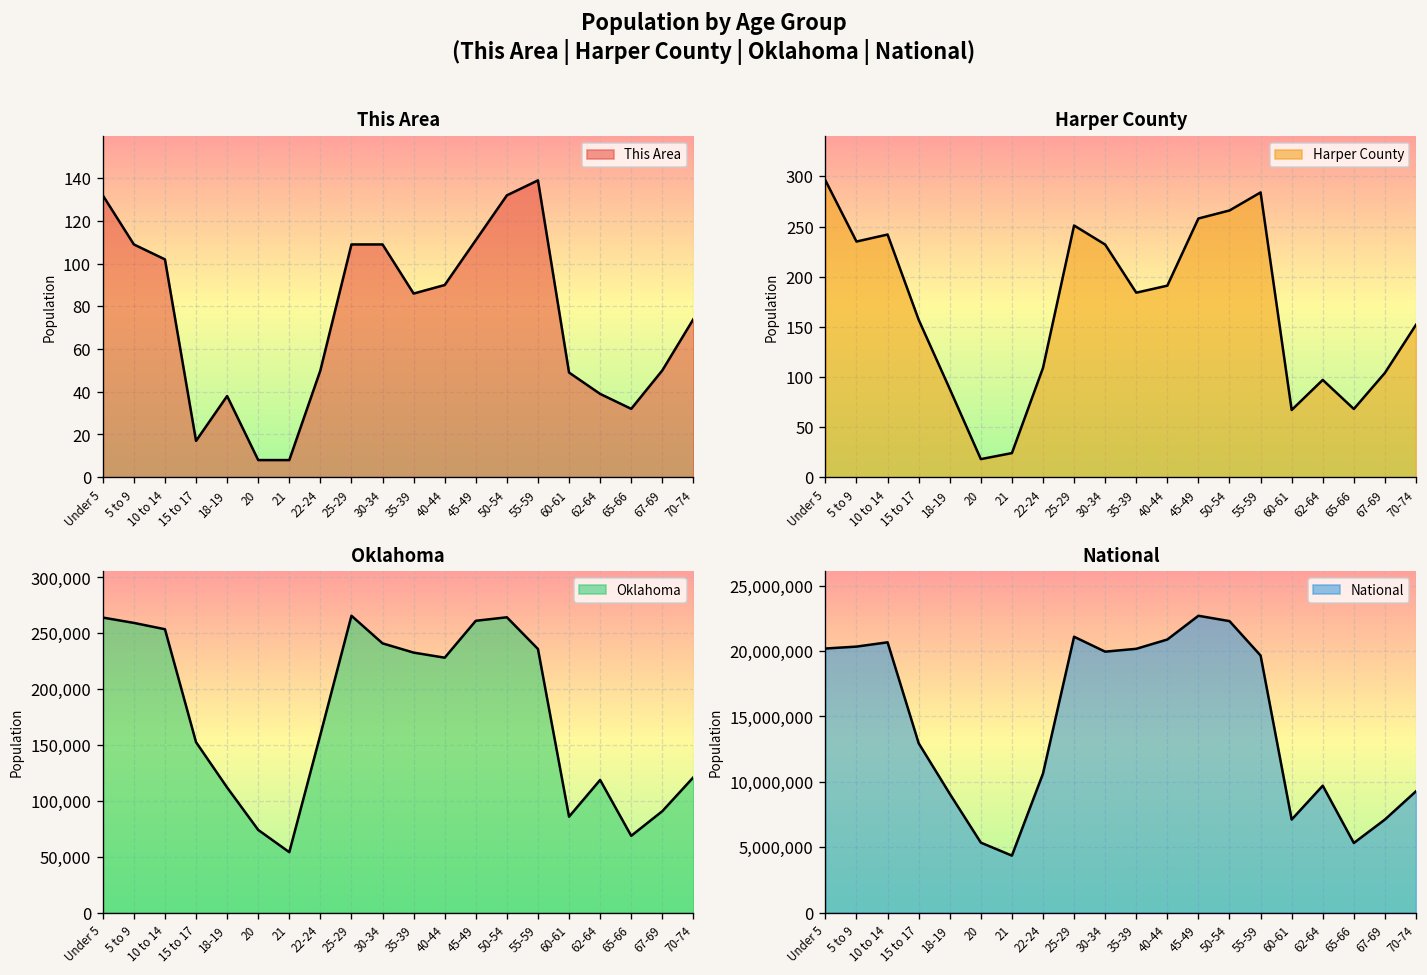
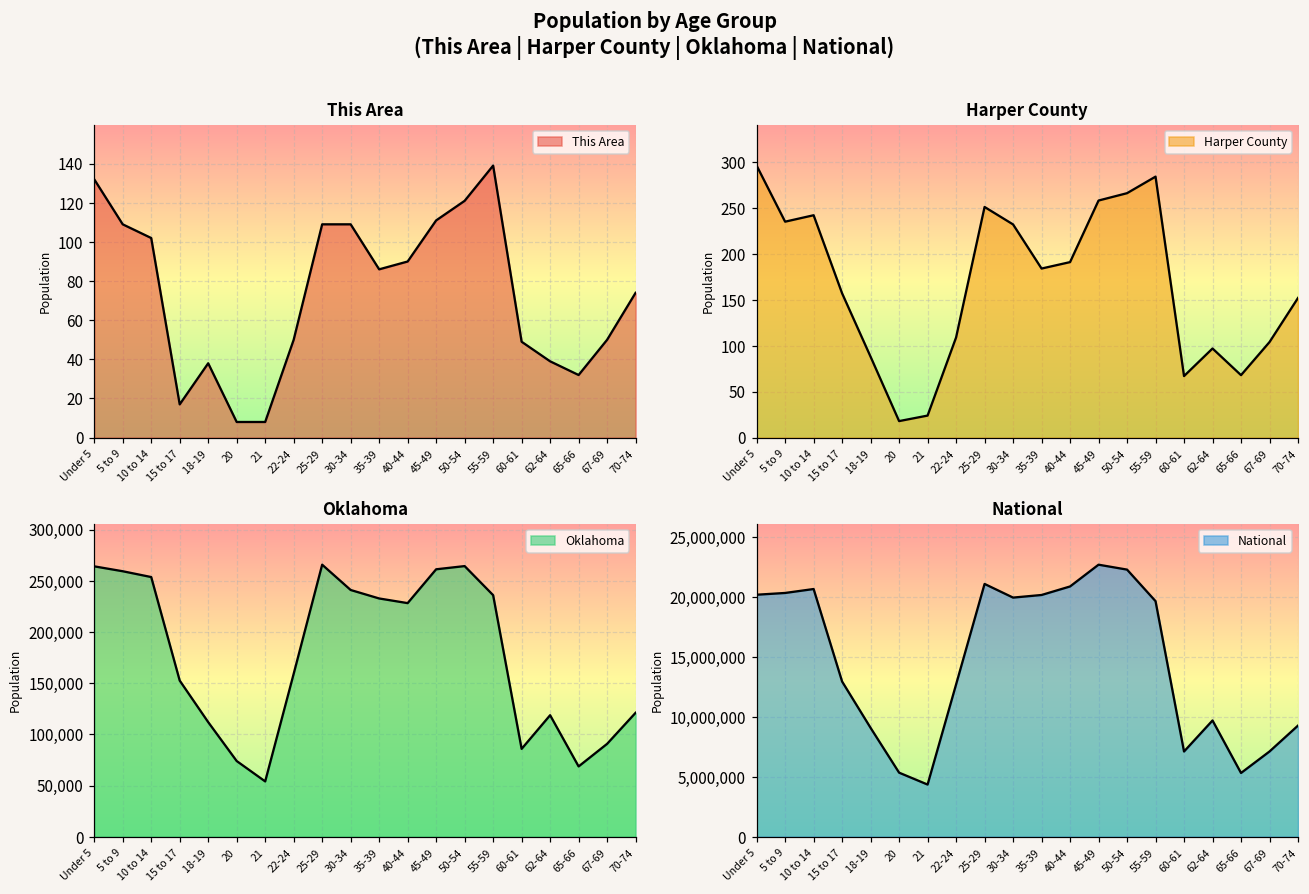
  {
    "This Area": {
      "Under 5": "132",
      "5 to 9": "109",
      "10 to 14": "102",
      "15 to 17": "17",
      "18-19": "38",
      "20": "8",
      "21": "8",
      "22-24": "50",
      "25-29": "109",
      "30-34": "109",
      "35-39": "86",
      "40-44": "90",
      "45-49": "111",
-     "50-54": "132",
+     "50-54": "121",
      "55-59": "139",
      "60-61": "49",
      "62-64": "39",
      "65-66": "32",
      "67-69": "50",
      "70-74": "74"
    },
    "Harper County": {
      "Under 5": "300",
      "5 to 9": "240",
      "10 to 14": "240",
      "15 to 17": "160",
      "18-19": "90",
      "20": "20",
      "21": "20",
      "22-24": "110",
      "25-29": "250",
      "30-34": "230",
      "35-39": "180",
      "40-44": "190",
      "45-49": "260",
      "50-54": "270",
      "55-59": "280",
      "60-61": "70",
      "62-64": "100",
      "65-66": "70",
      "67-69": "100",
      "70-74": "150"
    },
    "Oklahoma": {
      "Under 5": "260,000",
      "5 to 9": "260,000",
      "10 to 14": "250,000",
      "15 to 17": "150,000",
      "18-19": "110,000",
      "20": "70,000",
      "21": "50,000",
      "22-24": "160,000",
      "25-29": "270,000",
      "30-34": "240,000",
      "35-39": "230,000",
      "40-44": "230,000",
      "45-49": "260,000",
      "50-54": "260,000",
      "55-59": "240,000",
      "60-61": "90,000",
      "62-64": "120,000",
      "65-66": "70,000",
      "67-69": "90,000",
      "70-74": "120,000"
    },
    "National": {
      "Under 5": "20,200,000",
      "5 to 9": "20,300,000",
      "10 to 14": "20,700,000",
      "15 to 17": "13,000,000",
      "18-19": "9,100,000",
      "20": "5,300,000",
      "21": "4,400,000",
-     "22-24": "10,600,000",
+     "22-24": "12,700,000",
      "25-29": "21,100,000",
      "30-34": "20,000,000",
      "35-39": "20,200,000",
      "40-44": "20,900,000",
      "45-49": "22,700,000",
      "50-54": "22,300,000",
      "55-59": "19,700,000",
      "60-61": "7,100,000",
      "62-64": "9,700,000",
      "65-66": "5,300,000",
      "67-69": "7,100,000",
      "70-74": "9,300,000"
    }
  }
